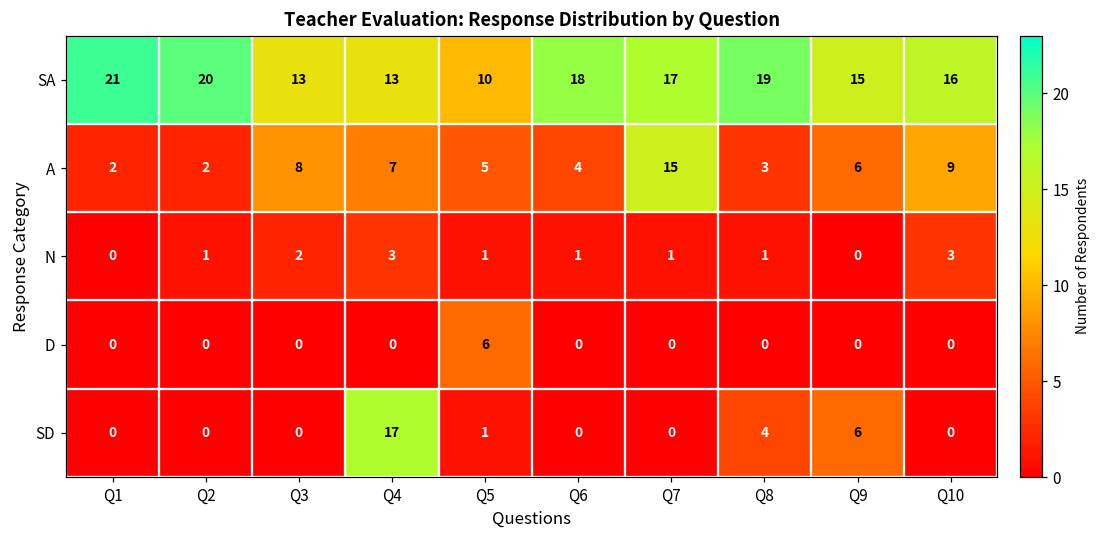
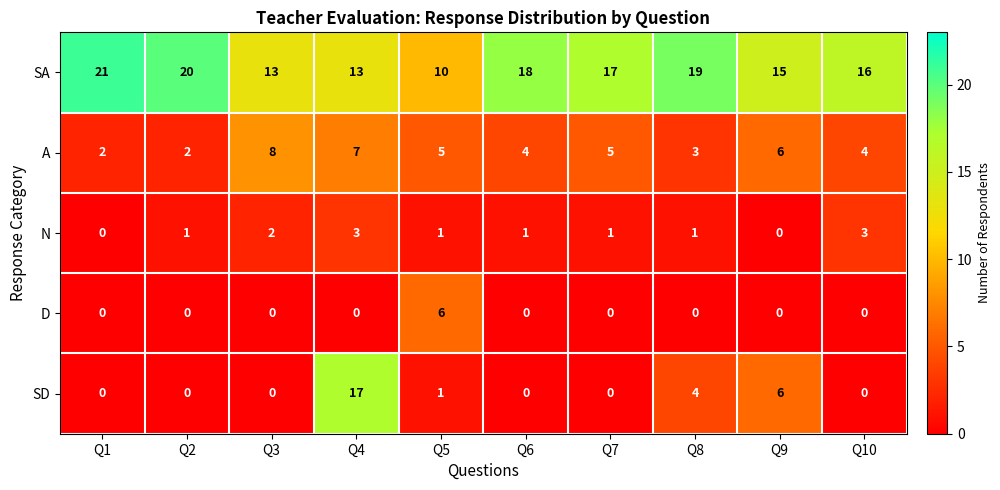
  {
    "SA": {
      "Q1": 21,
      "Q2": 20,
      "Q3": 13,
      "Q4": 13,
      "Q5": 10,
      "Q6": 18,
      "Q7": 17,
      "Q8": 19,
      "Q9": 15,
      "Q10": 16
    },
    "A": {
      "Q1": 2,
      "Q2": 2,
      "Q3": 8,
      "Q4": 7,
      "Q5": 5,
      "Q6": 4,
-     "Q7": 15,
+     "Q7": 5,
      "Q8": 3,
      "Q9": 6,
-     "Q10": 9
+     "Q10": 4
    },
    "N": {
      "Q1": 0,
      "Q2": 1,
      "Q3": 2,
      "Q4": 3,
      "Q5": 1,
      "Q6": 1,
      "Q7": 1,
      "Q8": 1,
      "Q9": 0,
      "Q10": 3
    },
    "D": {
      "Q1": 0,
      "Q2": 0,
      "Q3": 0,
      "Q4": 0,
      "Q5": 6,
      "Q6": 0,
      "Q7": 0,
      "Q8": 0,
      "Q9": 0,
      "Q10": 0
    },
    "SD": {
      "Q1": 0,
      "Q2": 0,
      "Q3": 0,
      "Q4": 17,
      "Q5": 1,
      "Q6": 0,
      "Q7": 0,
      "Q8": 4,
      "Q9": 6,
      "Q10": 0
    }
  }
